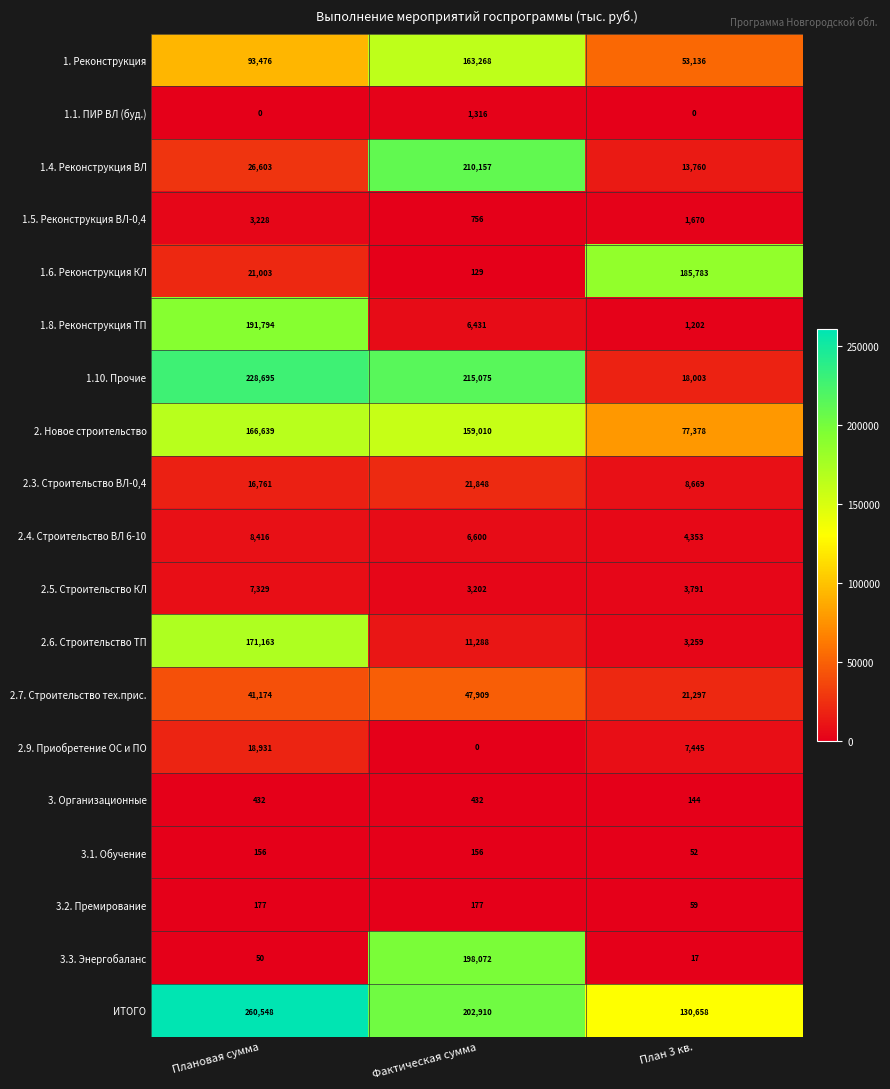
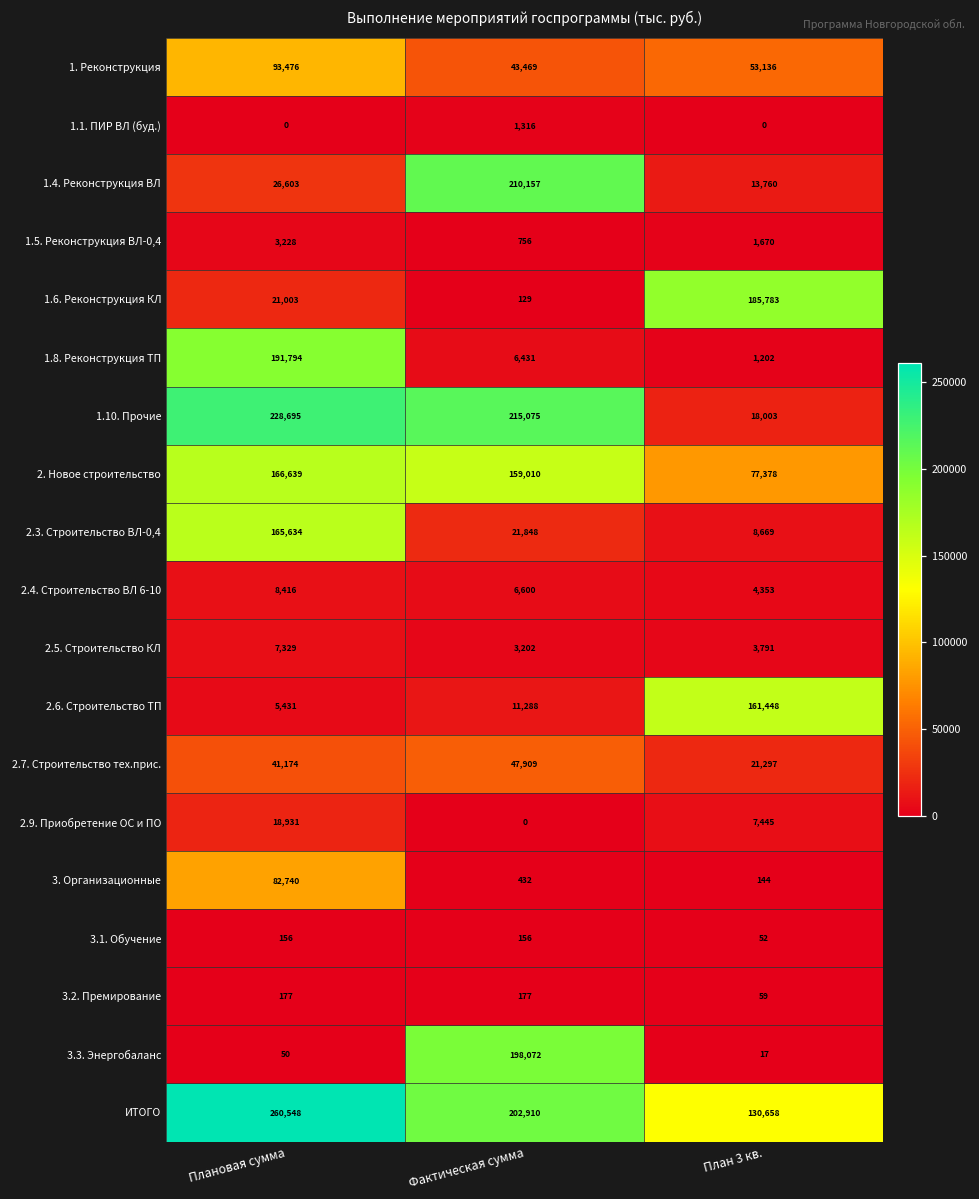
  {
    "1. Реконструкция": {
      "Плановая сумма": "93,476",
-     "Фактическая сумма": "163,268",
+     "Фактическая сумма": "43,469",
      "План 3 кв.": "53,136"
    },
    "1.1. ПИР ВЛ (буд.)": {
      "Плановая сумма": "0",
      "Фактическая сумма": "1,316",
      "План 3 кв.": "0"
    },
    "1.4. Реконструкция ВЛ": {
      "Плановая сумма": "26,603",
      "Фактическая сумма": "210,157",
      "План 3 кв.": "13,760"
    },
    "1.5. Реконструкция ВЛ-0,4": {
      "Плановая сумма": "3,228",
      "Фактическая сумма": "756",
      "План 3 кв.": "1,670"
    },
    "1.6. Реконструкция КЛ": {
      "Плановая сумма": "21,003",
      "Фактическая сумма": "129",
      "План 3 кв.": "185,783"
    },
    "1.8. Реконструкция ТП": {
      "Плановая сумма": "191,794",
      "Фактическая сумма": "6,431",
      "План 3 кв.": "1,202"
    },
    "1.10. Прочие": {
      "Плановая сумма": "228,695",
      "Фактическая сумма": "215,075",
      "План 3 кв.": "18,003"
    },
    "2. Новое строительство": {
      "Плановая сумма": "166,639",
      "Фактическая сумма": "159,010",
      "План 3 кв.": "77,378"
    },
    "2.3. Строительство ВЛ-0,4": {
-     "Плановая сумма": "16,761",
+     "Плановая сумма": "165,634",
      "Фактическая сумма": "21,848",
      "План 3 кв.": "8,669"
    },
    "2.4. Строительство ВЛ 6-10": {
      "Плановая сумма": "8,416",
      "Фактическая сумма": "6,600",
      "План 3 кв.": "4,353"
    },
    "2.5. Строительство КЛ": {
      "Плановая сумма": "7,329",
      "Фактическая сумма": "3,202",
      "План 3 кв.": "3,791"
    },
    "2.6. Строительство ТП": {
-     "Плановая сумма": "171,163",
+     "Плановая сумма": "5,431",
      "Фактическая сумма": "11,288",
-     "План 3 кв.": "3,259"
+     "План 3 кв.": "161,448"
    },
    "2.7. Строительство тех.прис.": {
      "Плановая сумма": "41,174",
      "Фактическая сумма": "47,909",
      "План 3 кв.": "21,297"
    },
    "2.9. Приобретение ОС и ПО": {
      "Плановая сумма": "18,931",
      "Фактическая сумма": "0",
      "План 3 кв.": "7,445"
    },
    "3. Организационные": {
-     "Плановая сумма": "432",
+     "Плановая сумма": "82,740",
      "Фактическая сумма": "432",
      "План 3 кв.": "144"
    },
    "3.1. Обучение": {
      "Плановая сумма": "156",
      "Фактическая сумма": "156",
      "План 3 кв.": "52"
    },
    "3.2. Премирование": {
      "Плановая сумма": "177",
      "Фактическая сумма": "177",
      "План 3 кв.": "59"
    },
    "3.3. Энергобаланс": {
      "Плановая сумма": "50",
      "Фактическая сумма": "198,072",
      "План 3 кв.": "17"
    },
    "ИТОГО": {
      "Плановая сумма": "260,548",
      "Фактическая сумма": "202,910",
      "План 3 кв.": "130,658"
    }
  }
